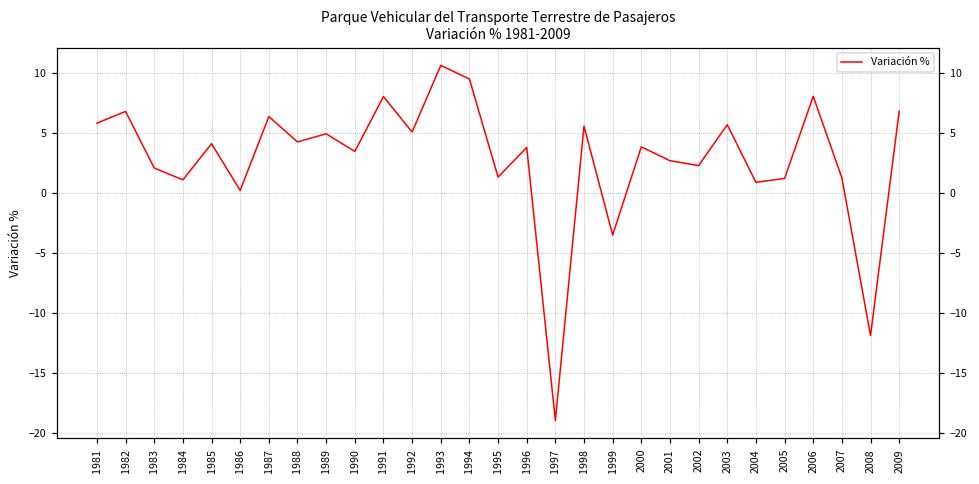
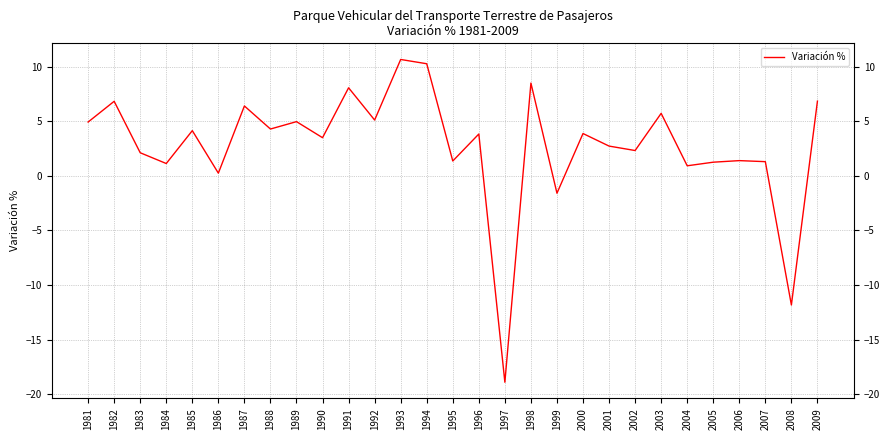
  {
-   "1981": 5.9,
+   "1981": 4.9,
    "1982": 6.8,
    "1983": 2.1,
    "1984": 1.1,
    "1985": 4.1,
    "1986": 0.3,
    "1987": 6.4,
    "1988": 4.3,
    "1989": 5.0,
    "1990": 3.5,
    "1991": 8.1,
    "1992": 5.1,
    "1993": 10.7,
-   "1994": 9.5,
+   "1994": 10.3,
    "1995": 1.4,
    "1996": 3.8,
    "1997": -18.9,
-   "1998": 5.6,
-   "1999": -3.5,
+   "1998": 8.5,
+   "1999": -1.6,
    "2000": 3.9,
    "2001": 2.7,
    "2002": 2.3,
    "2003": 5.7,
    "2004": 0.9,
    "2005": 1.3,
-   "2006": 8.1,
+   "2006": 1.4,
    "2007": 1.3,
    "2008": -11.8,
    "2009": 6.9
  }
